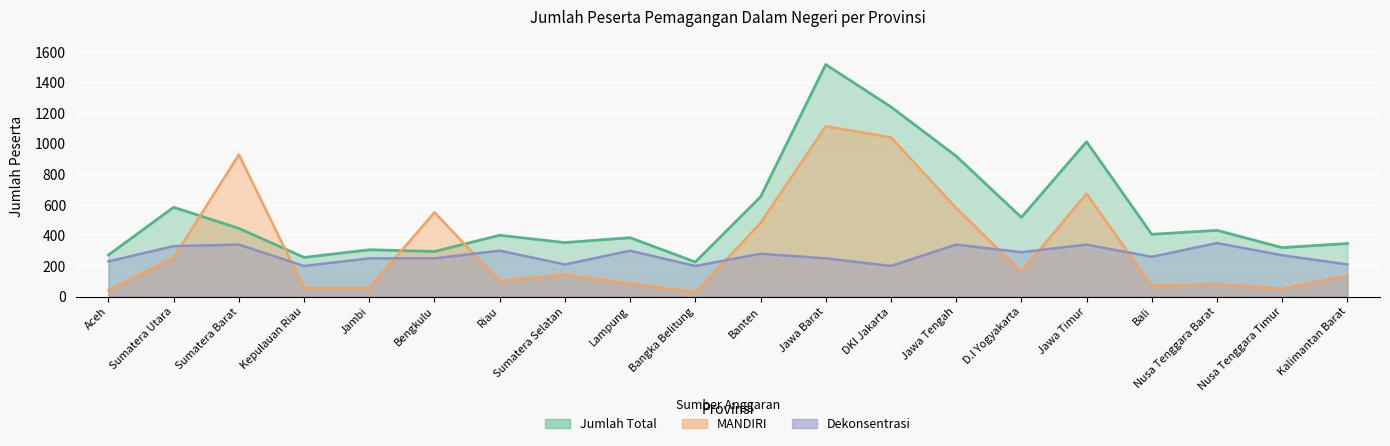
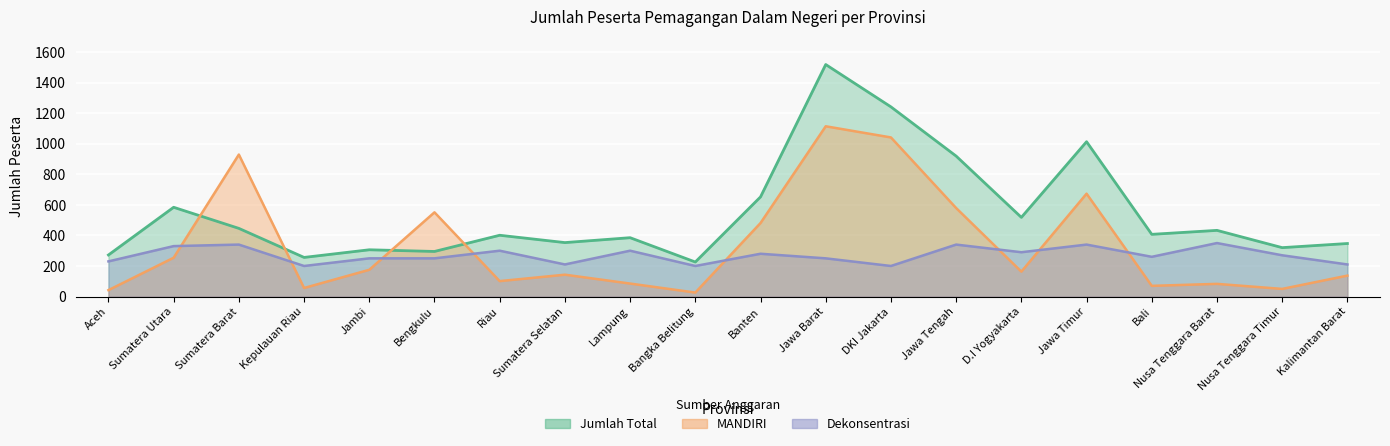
  {
    "MANDIRI": {
      "Aceh": 40,
      "Sumatera Utara": 250,
      "Sumatera Barat": 930,
      "Kepulauan Riau": 60,
-     "Jambi": 60,
+     "Jambi": 180,
      "Bengkulu": 550,
      "Riau": 100,
      "Sumatera Selatan": 140,
      "Lampung": 90,
      "Bangka Belitung": 30,
      "Banten": 480,
      "Jawa Barat": 1110,
      "DKI Jakarta": 1040,
      "Jawa Tengah": 580,
      "D.I Yogyakarta": 160,
      "Jawa Timur": 670,
      "Bali": 70,
      "Nusa Tenggara Barat": 80,
      "Nusa Tenggara Timur": 50,
      "Kalimantan Barat": 140
    }
  }
